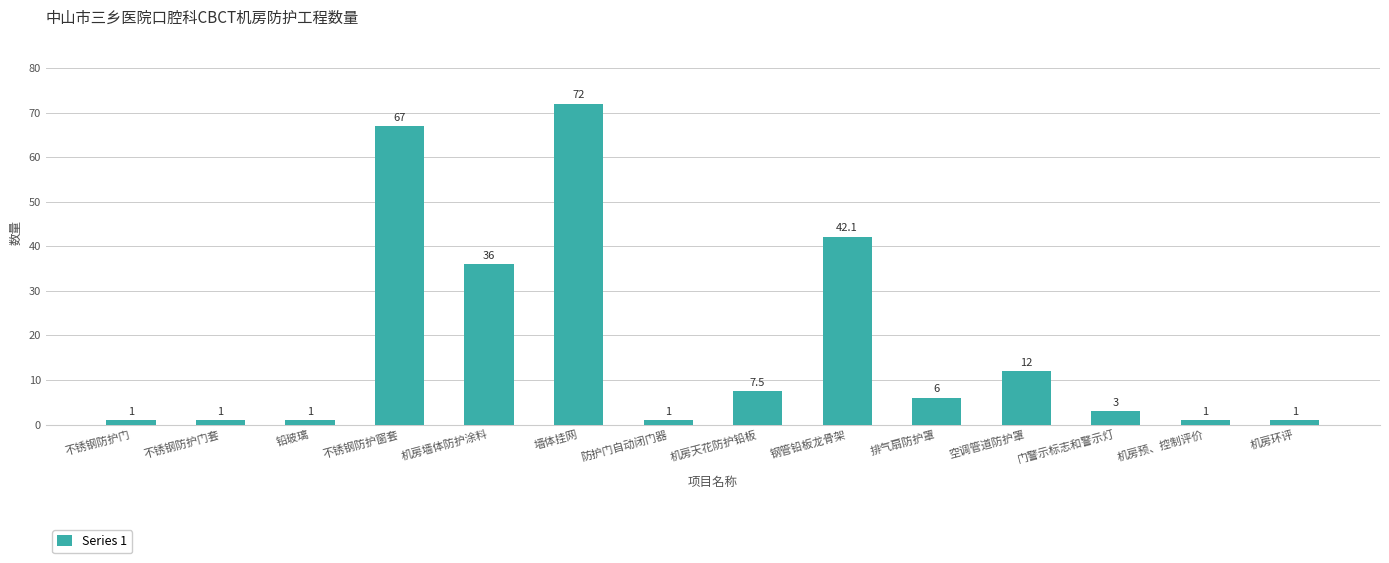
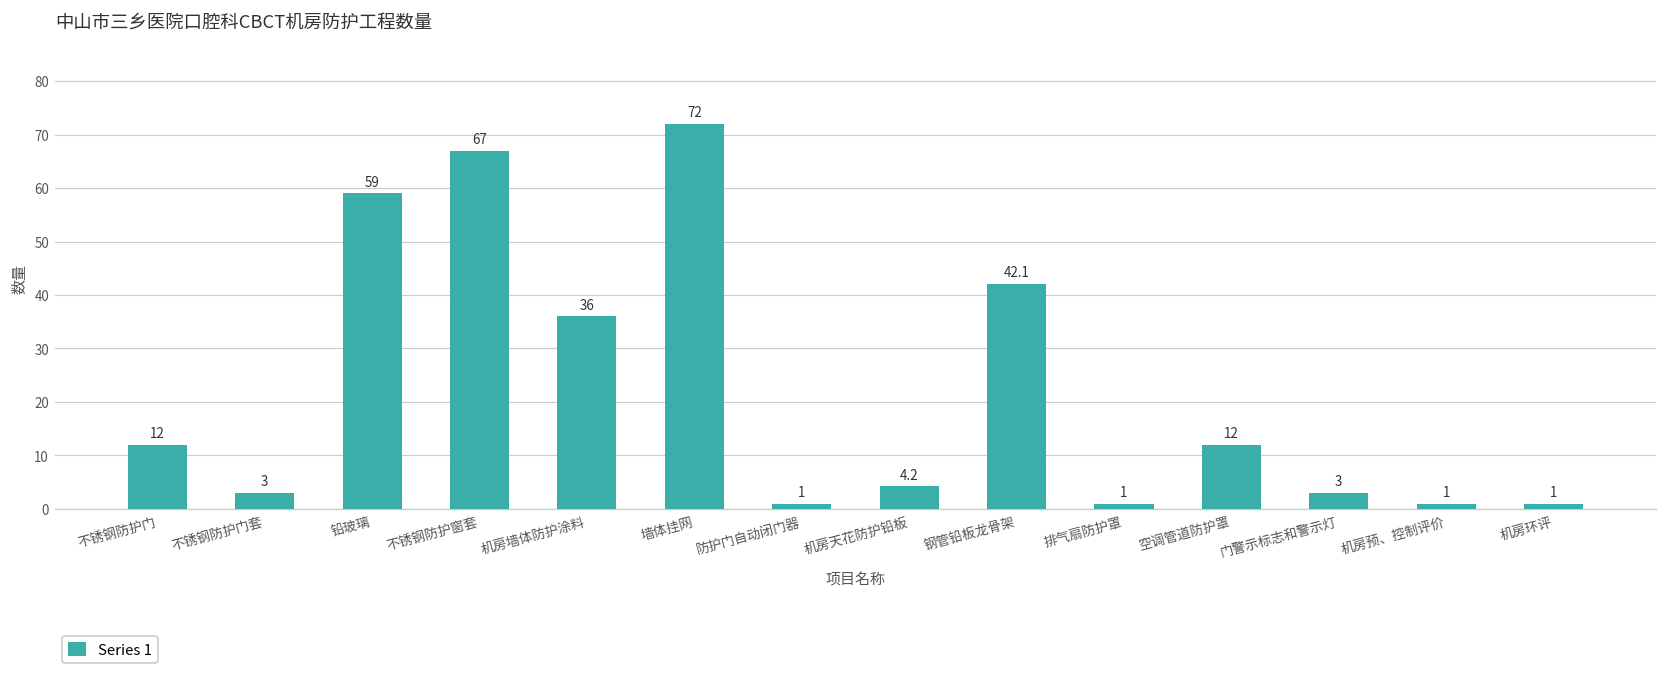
  {
-   "不锈钢防护门": 1,
-   "不锈钢防护门套": 1,
-   "铅玻璃": 1,
+   "不锈钢防护门": 12,
+   "不锈钢防护门套": 3,
+   "铅玻璃": 59,
    "不锈钢防护窗套": 67,
    "机房墙体防护涂料": 36,
    "墙体挂网": 72,
    "防护门自动闭门器": 1,
-   "机房天花防护铅板": 7.5,
+   "机房天花防护铅板": 4.2,
    "钢管铅板龙骨架": 42.1,
-   "排气扇防护罩": 6,
+   "排气扇防护罩": 1,
    "空调管道防护罩": 12,
    "门警示标志和警示灯": 3,
    "机房预、控制评价": 1,
    "机房环评": 1
  }
